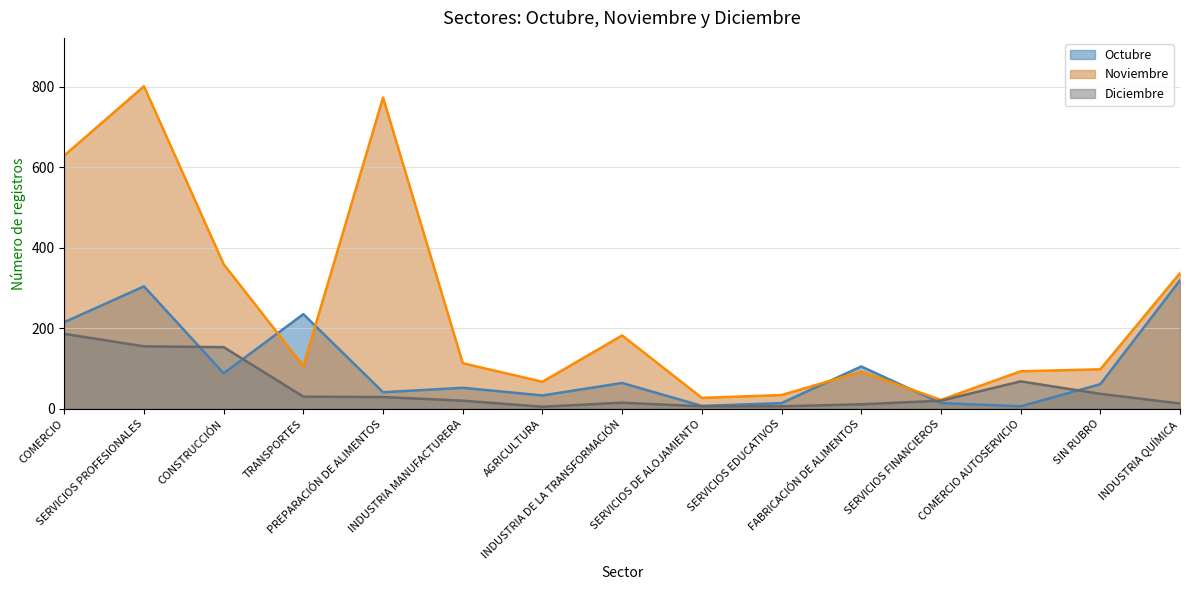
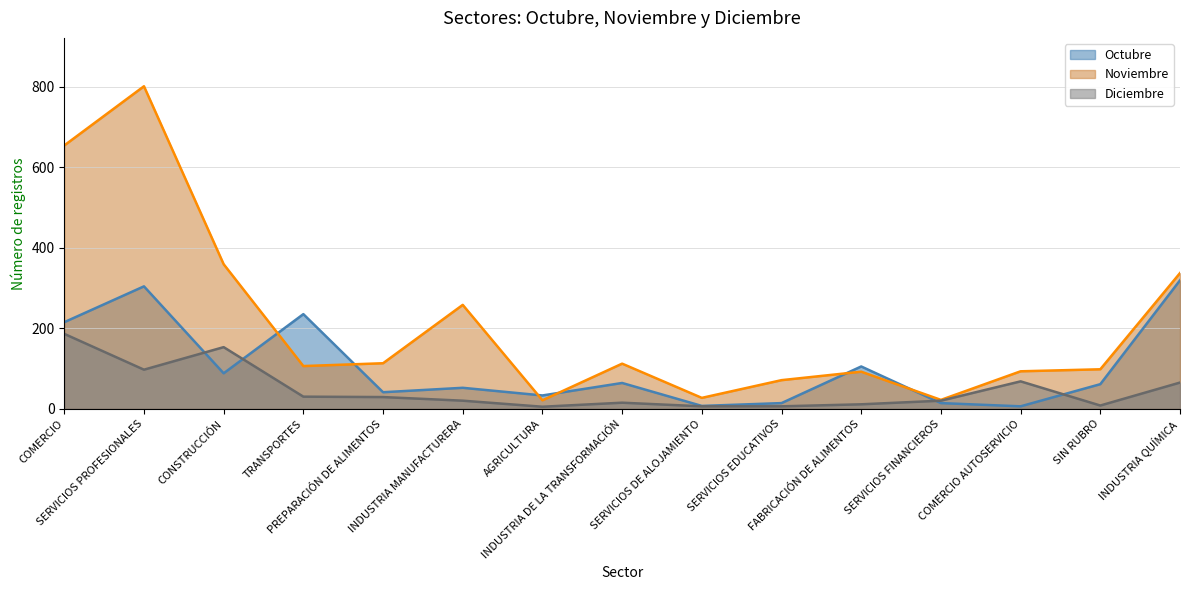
  {
    "Octubre": {
      "COMERCIO": 220,
      "SERVICIOS PROFESIONALES": 300,
      "CONSTRUCCIÓN": 90,
      "TRANSPORTES": 240,
      "PREPARACIÓN DE ALIMENTOS": 40,
      "INDUSTRIA MANUFACTURERA": 50,
      "AGRICULTURA": 30,
      "INDUSTRIA DE LA TRANSFORMACIÓN": 60,
      "SERVICIOS EDUCATIVOS": 10,
      "FABRICACIÓN DE ALIMENTOS": 110,
      "COMERCIO AUTOSERVICIO": 10,
      "SIN RUBRO": 60,
      "INDUSTRIA QUÍMICA": 320
    },
    "Noviembre": {
-     "COMERCIO": 630,
+     "COMERCIO": 650,
      "SERVICIOS PROFESIONALES": 800,
      "CONSTRUCCIÓN": 360,
      "TRANSPORTES": 110,
-     "PREPARACIÓN DE ALIMENTOS": 770,
-     "INDUSTRIA MANUFACTURERA": 110,
-     "AGRICULTURA": 70,
-     "INDUSTRIA DE LA TRANSFORMACIÓN": 180,
+     "PREPARACIÓN DE ALIMENTOS": 110,
+     "INDUSTRIA MANUFACTURERA": 260,
+     "AGRICULTURA": 20,
+     "INDUSTRIA DE LA TRANSFORMACIÓN": 110,
      "SERVICIOS DE ALOJAMIENTO": 30,
-     "SERVICIOS EDUCATIVOS": 30,
+     "SERVICIOS EDUCATIVOS": 70,
      "FABRICACIÓN DE ALIMENTOS": 90,
      "COMERCIO AUTOSERVICIO": 90,
      "SIN RUBRO": 100,
      "INDUSTRIA QUÍMICA": 340
    },
    "Diciembre": {
      "COMERCIO": 190,
-     "SERVICIOS PROFESIONALES": 160,
+     "SERVICIOS PROFESIONALES": 100,
      "CONSTRUCCIÓN": 150,
      "TRANSPORTES": 30,
      "PREPARACIÓN DE ALIMENTOS": 30,
      "INDUSTRIA MANUFACTURERA": 20,
      "AGRICULTURA": 10,
      "INDUSTRIA DE LA TRANSFORMACIÓN": 20,
      "SERVICIOS EDUCATIVOS": 10,
      "FABRICACIÓN DE ALIMENTOS": 10,
      "COMERCIO AUTOSERVICIO": 70,
-     "SIN RUBRO": 40,
-     "INDUSTRIA QUÍMICA": 10
+     "SIN RUBRO": 10,
+     "INDUSTRIA QUÍMICA": 70
    }
  }
